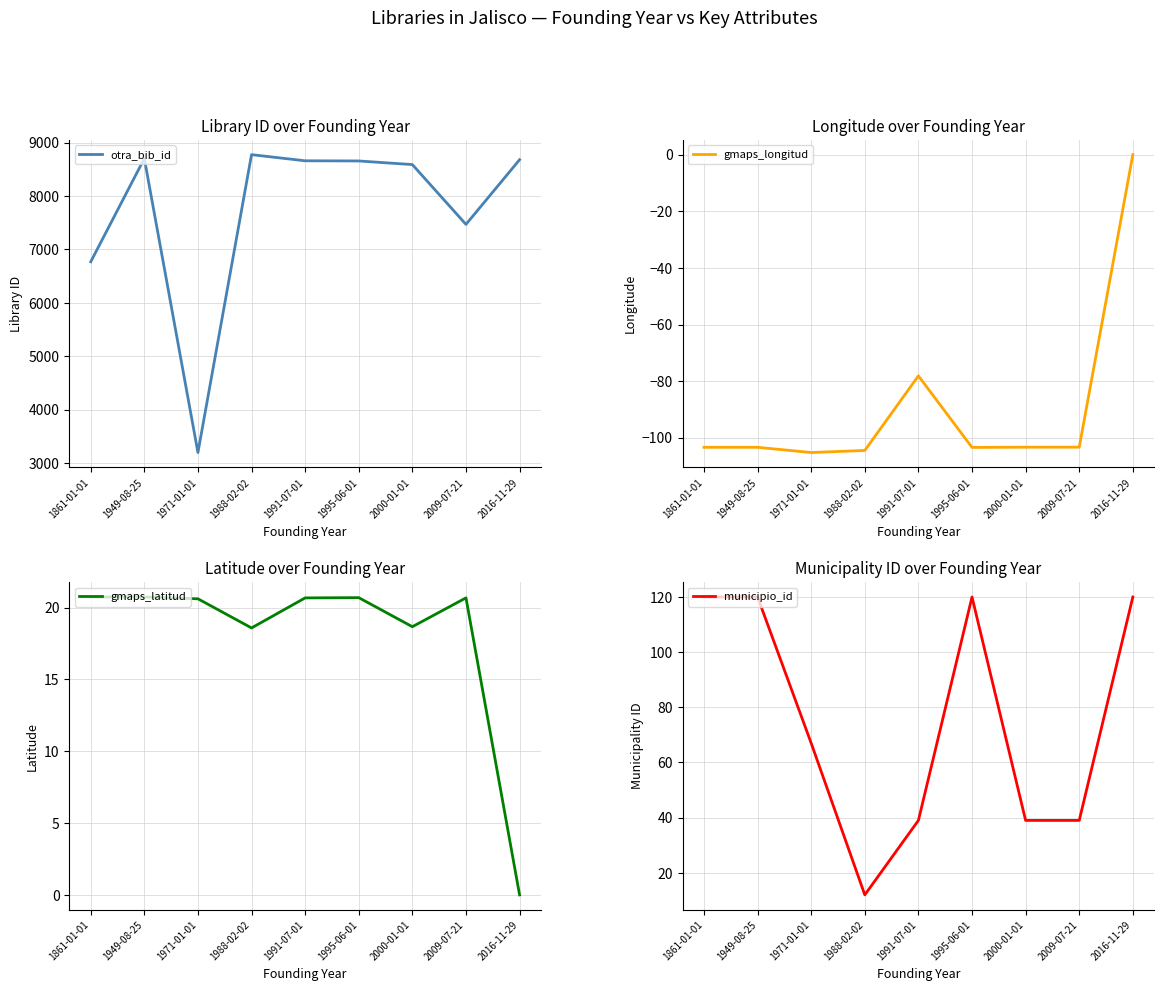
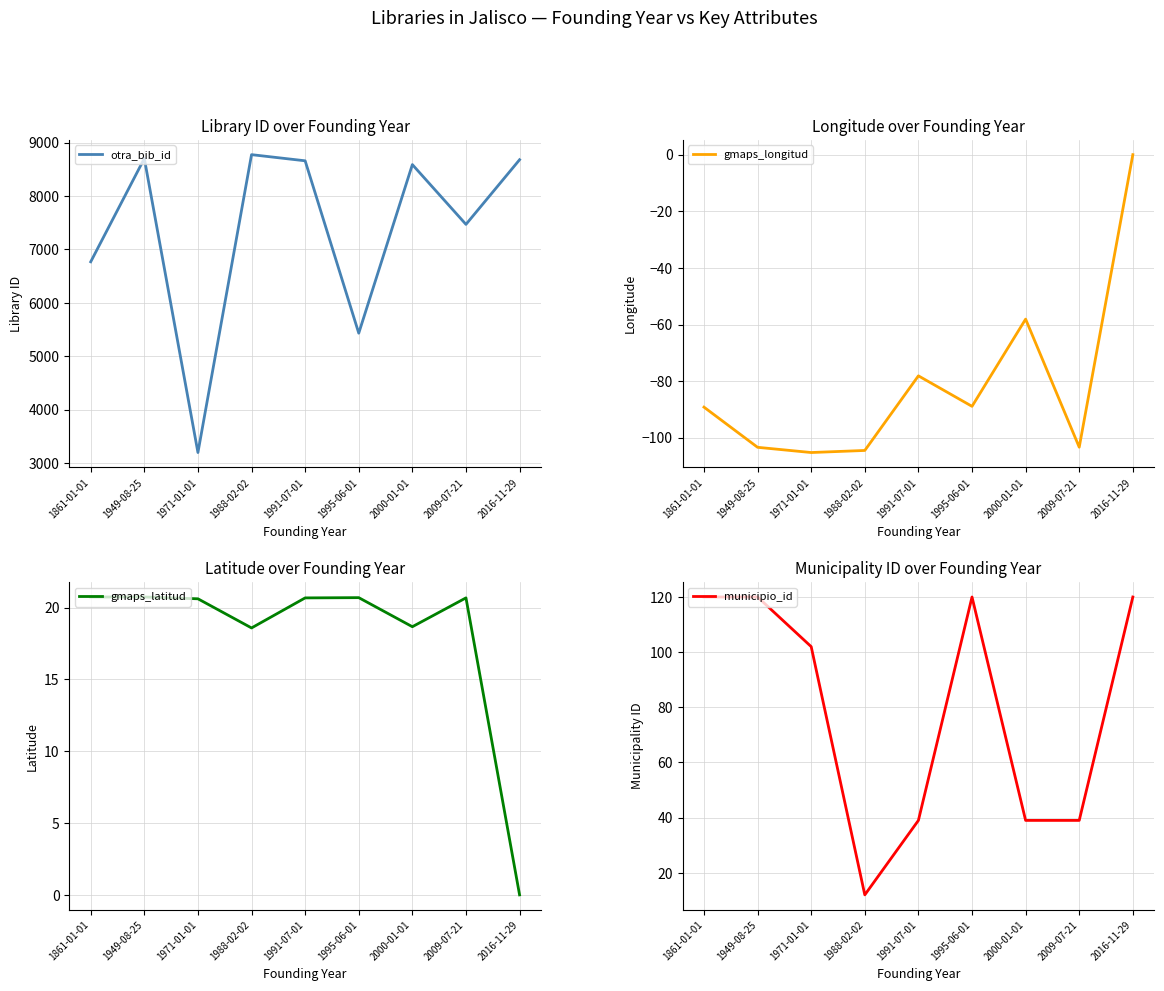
  {
    "Library ID over Founding Year": {
      "1861-01-01": 6800,
      "1971-01-01": 3200,
      "1988-02-02": 8800,
      "1991-07-01": 8700,
-     "1995-06-01": 8700,
+     "1995-06-01": 5400,
      "2000-01-01": 8600,
      "2009-07-21": 7500,
      "2016-11-29": 8700
    },
    "Longitude over Founding Year": {
-     "1861-01-01": -103,
+     "1861-01-01": -89,
      "1949-08-25": -103,
      "1971-01-01": -105,
      "1988-02-02": -104,
      "1991-07-01": -78,
-     "1995-06-01": -103,
-     "2000-01-01": -103,
+     "1995-06-01": -89,
+     "2000-01-01": -58,
      "2009-07-21": -103,
      "2016-11-29": 0
    },
    "Latitude over Founding Year": {
      "1971-01-01": 20.6,
      "1988-02-02": 18.6,
      "1991-07-01": 20.7,
      "1995-06-01": 20.7,
      "2000-01-01": 18.7,
      "2009-07-21": 20.7,
      "2016-11-29": 0.0
    },
    "Municipality ID over Founding Year": {
-     "1971-01-01": 67,
+     "1971-01-01": 102,
      "1988-02-02": 12,
      "1991-07-01": 39,
      "1995-06-01": 120,
      "2000-01-01": 39,
      "2009-07-21": 39,
      "2016-11-29": 120
    }
  }
